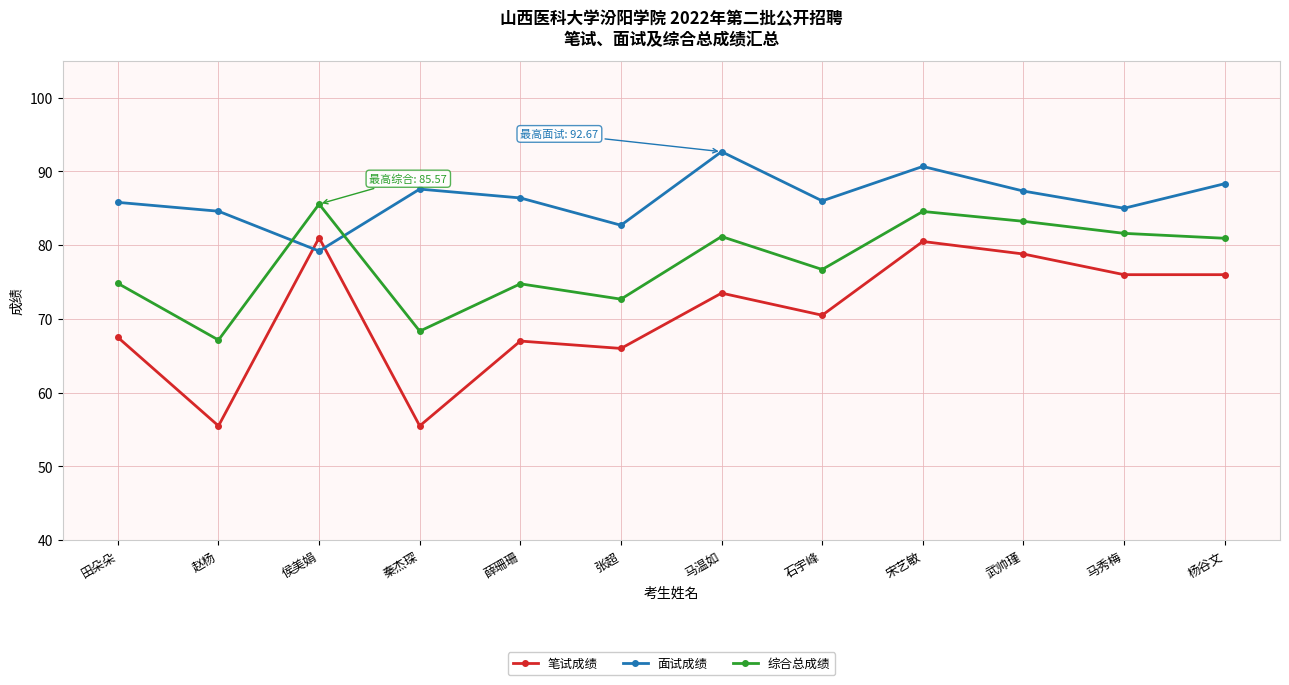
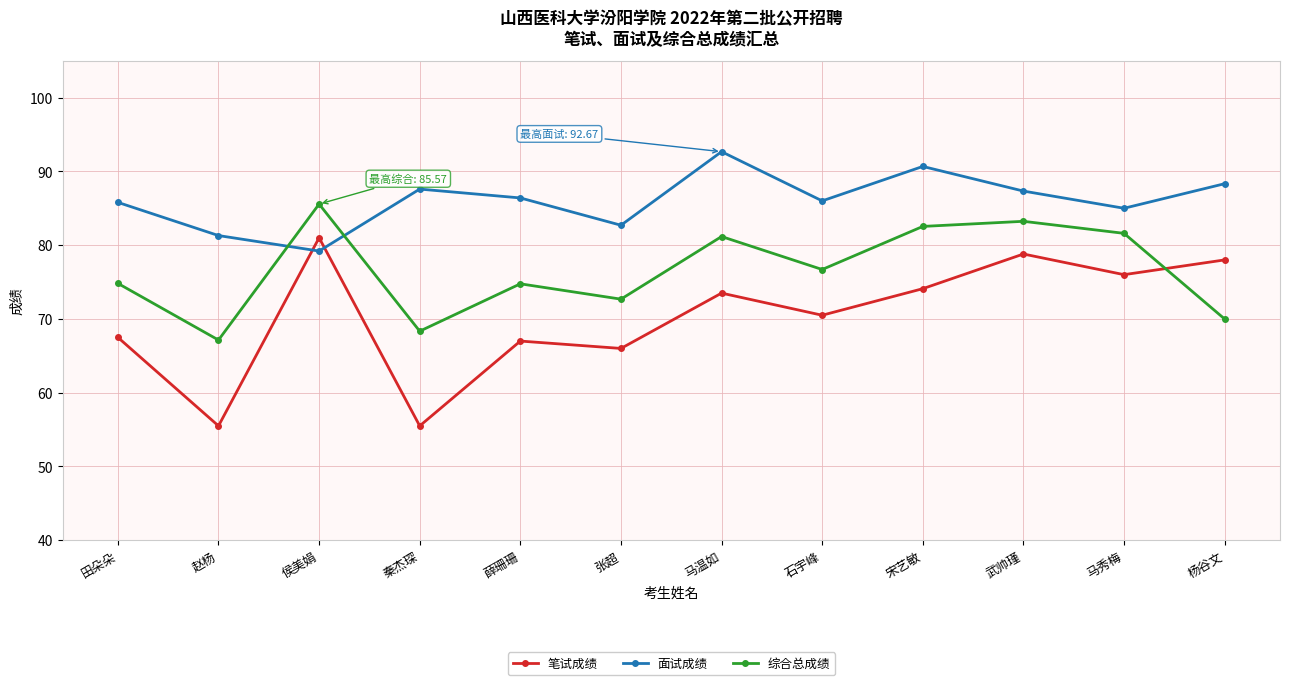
  {
    "笔试成绩": {
      "田朵朵": 68,
      "赵杨": 56,
      "侯美娟": 81,
      "秦杰琛": 56,
      "薛珊珊": 67,
      "张超": 66,
      "马温如": 74,
      "石宇峰": 71,
-     "宋艺敏": 81,
+     "宋艺敏": 74,
      "武帅瑾": 79,
      "马秀梅": 76,
-     "杨谷文": 76
+     "杨谷文": 78
    },
    "面试成绩": {
      "田朵朵": 86,
-     "赵杨": 85,
+     "赵杨": 81,
      "侯美娟": 79,
      "薛珊珊": 86,
      "张超": 83,
      "石宇峰": 86,
      "宋艺敏": 91,
      "武帅瑾": 87,
      "马秀梅": 85,
      "杨谷文": 88
    },
    "综合总成绩": {
      "田朵朵": 75,
      "赵杨": 67,
      "侯美娟": 86,
      "秦杰琛": 68,
      "薛珊珊": 75,
      "张超": 73,
      "马温如": 81,
      "石宇峰": 77,
-     "宋艺敏": 85,
+     "宋艺敏": 83,
      "武帅瑾": 83,
      "马秀梅": 82,
-     "杨谷文": 81
+     "杨谷文": 70
    }
  }
